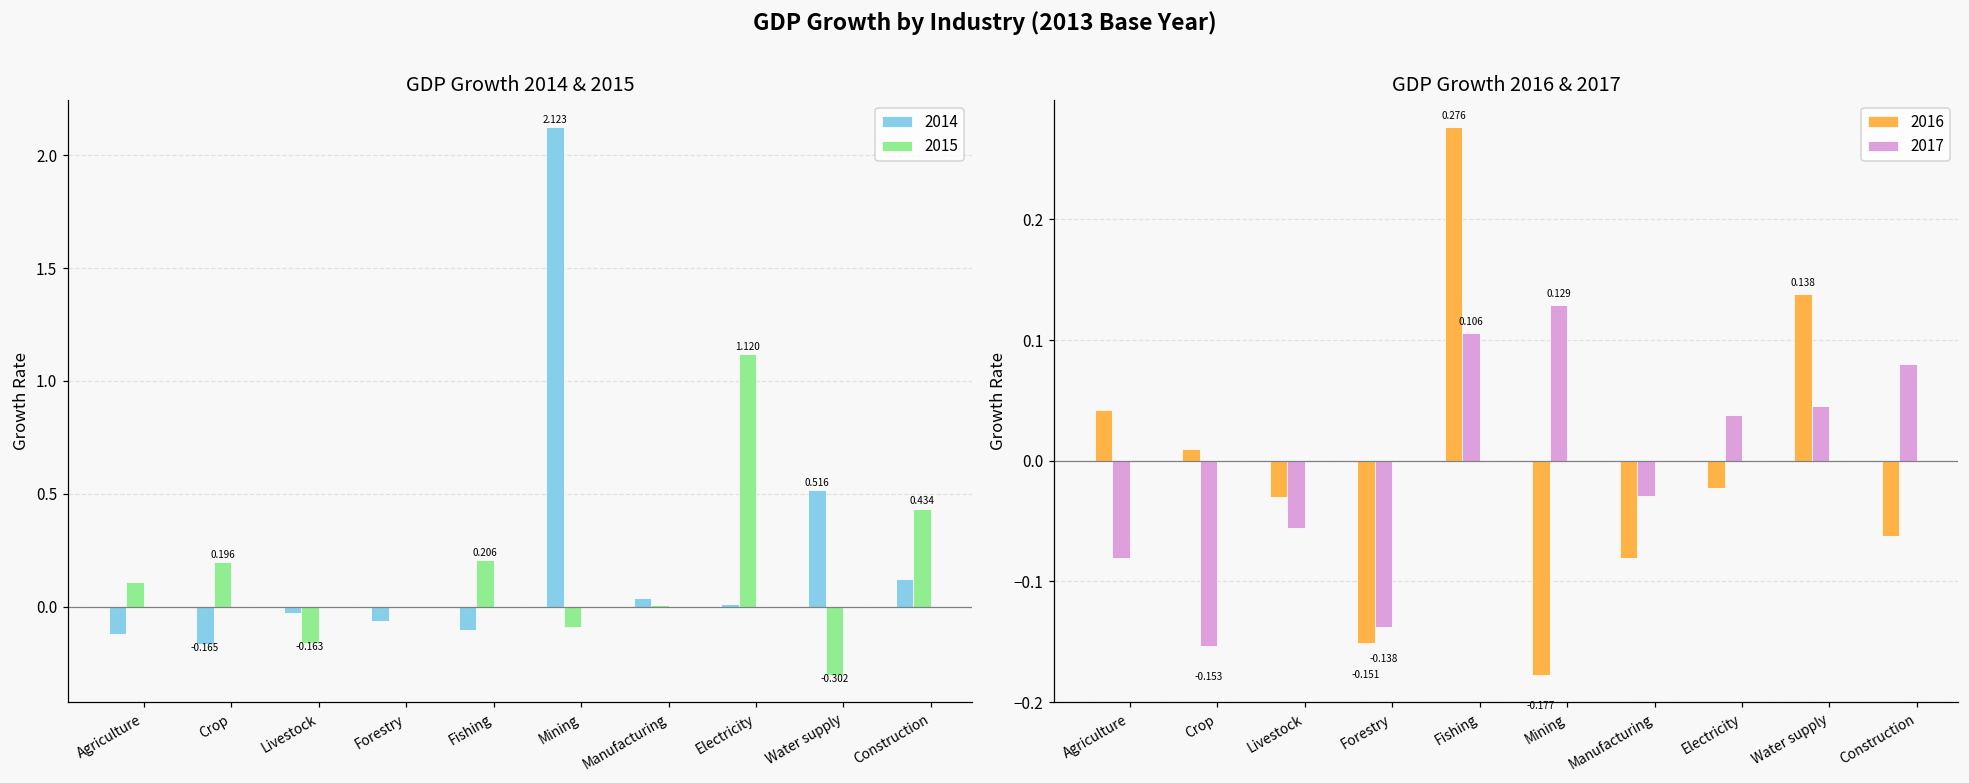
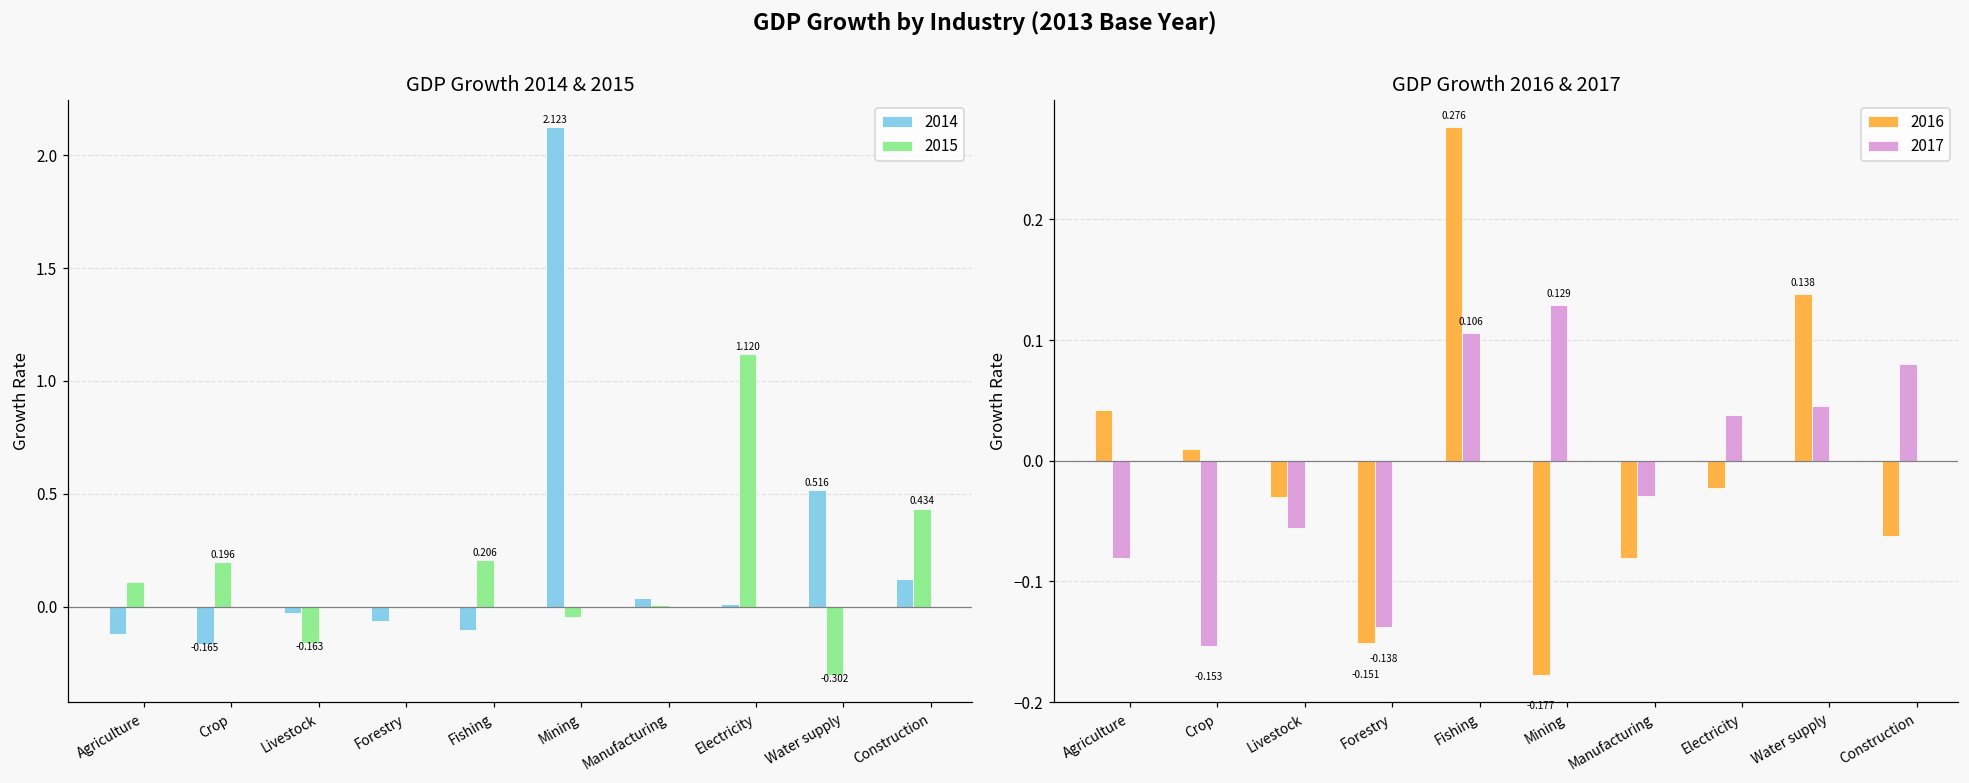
  {
    "GDP Growth 2014 & 2015": {
      "2014": {
        "Crop": -0.165,
        "Mining": 2.123,
        "Water supply": 0.516
      },
      "2015": {
        "Agriculture": 0.11,
-       "Mining": -0.09
+       "Mining": -0.05
      }
    },
    "GDP Growth 2016 & 2017": {
      "2016": {
        "Forestry": -0.151,
        "Fishing": 0.276,
        "Mining": -0.177,
        "Water supply": 0.138
      },
      "2017": {
        "Crop": -0.153,
        "Forestry": -0.138,
        "Fishing": 0.106,
        "Mining": 0.129
      }
    }
  }
